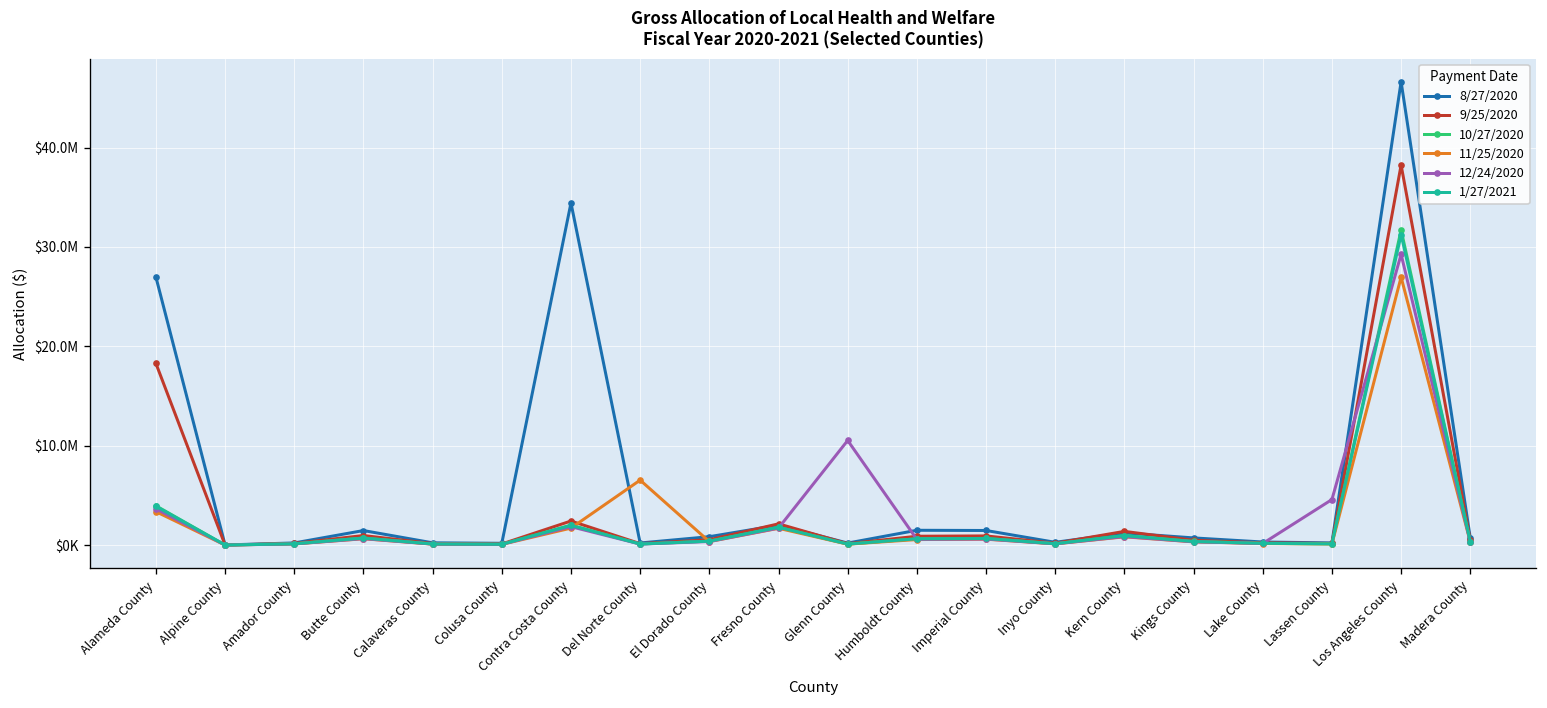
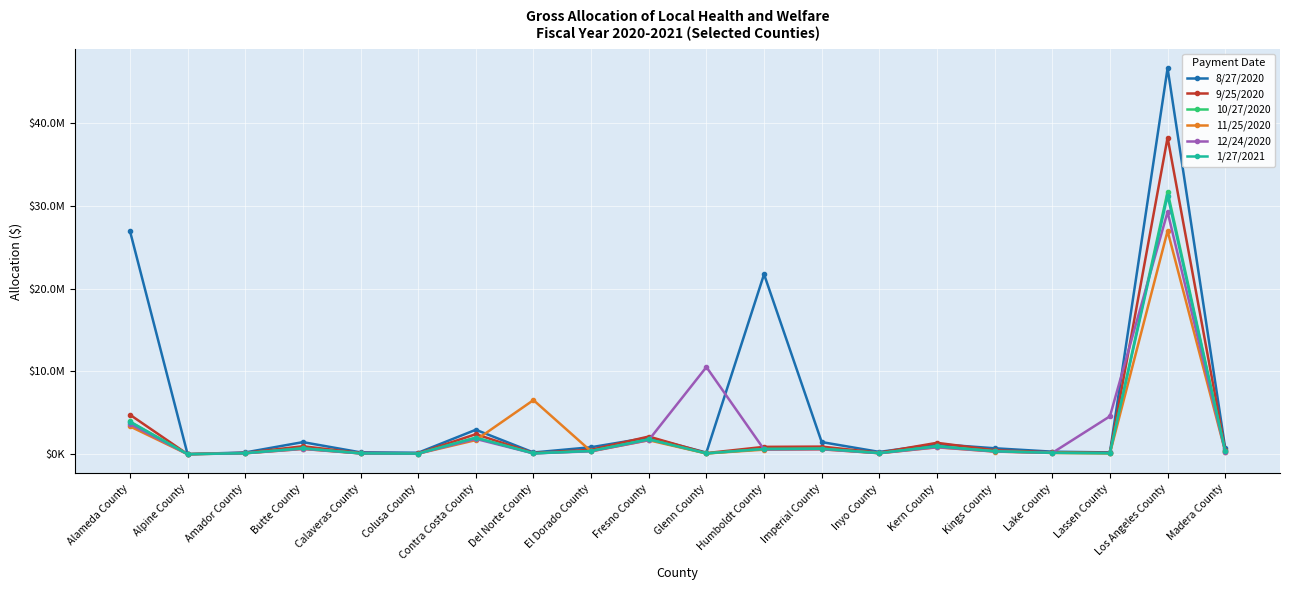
  {
    "8/27/2020": {
      "Alameda County": "$27000000",
      "Butte County": "$1000000",
-     "Contra Costa County": "$34000000",
+     "Contra Costa County": "$3000000",
      "El Dorado County": "$1000000",
-     "Humboldt County": "$1000000",
+     "Humboldt County": "$22000000",
      "Imperial County": "$1000000",
      "Los Angeles County": "$47000000"
    },
    "9/25/2020": {
-     "Alameda County": "$18000000",
+     "Alameda County": "$5000000",
      "Contra Costa County": "$2000000",
      "Los Angeles County": "$38000000"
    },
    "11/25/2020": {
      "Del Norte County": "$7000000",
      "Los Angeles County": "$27000000"
    },
    "12/24/2020": {
      "Glenn County": "$11000000",
      "Lassen County": "$5000000",
      "Los Angeles County": "$29000000"
    }
  }
